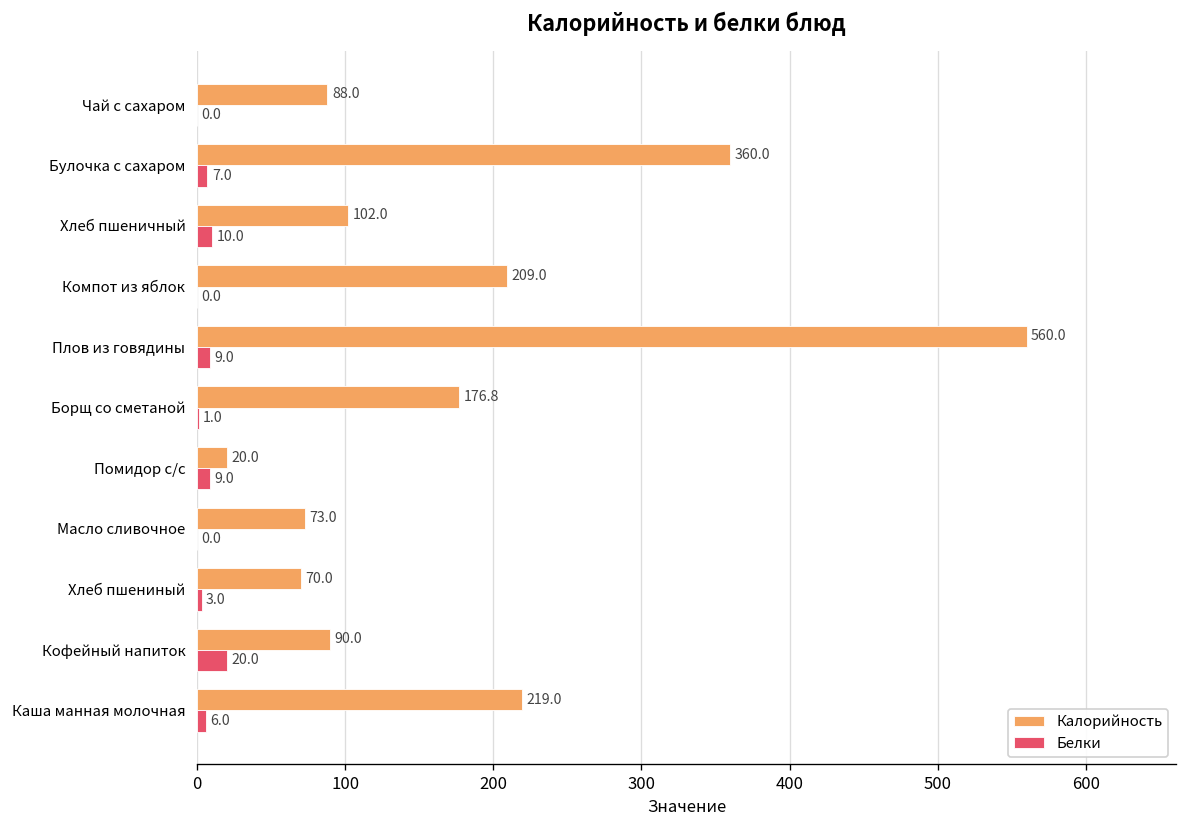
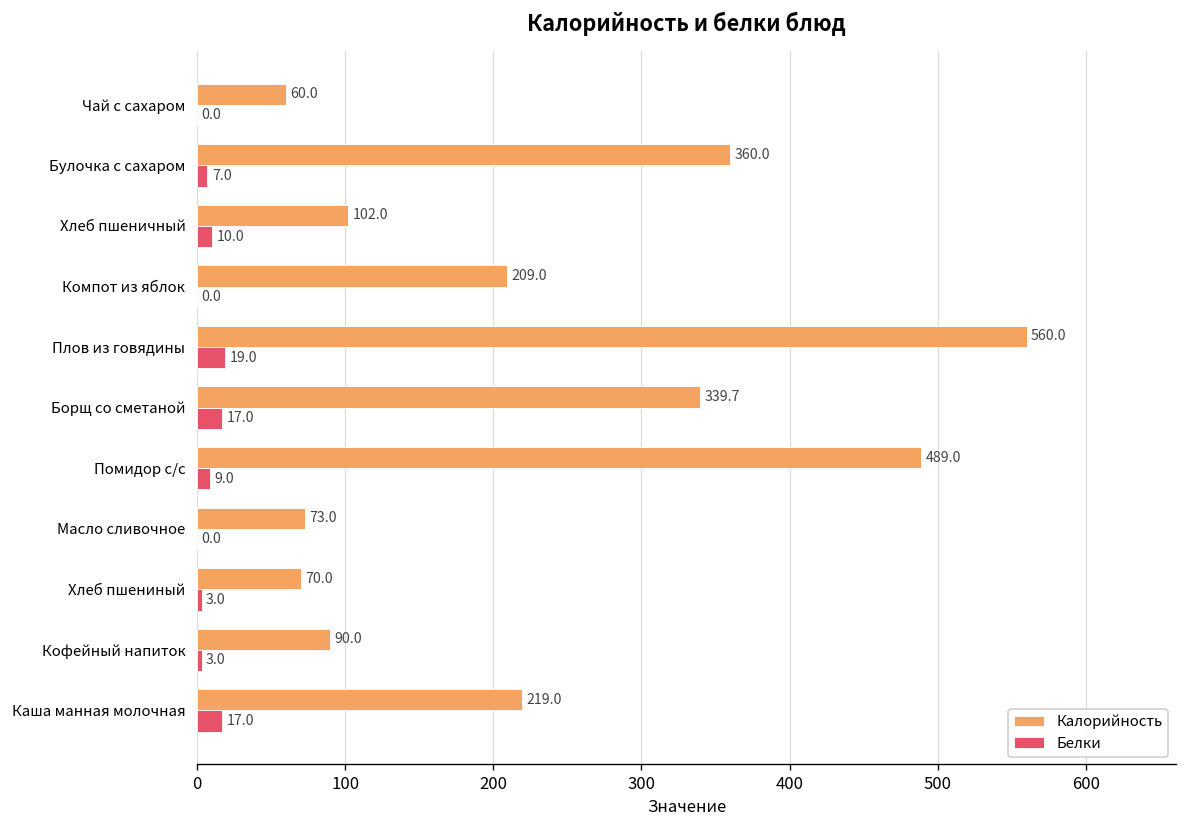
  {
    "Калорийность": {
-     "Чай с сахаром": 88.0,
+     "Чай с сахаром": 60.0,
      "Булочка с сахаром": 360.0,
      "Хлеб пшеничный": 102.0,
      "Компот из яблок": 209.0,
      "Плов из говядины": 560.0,
-     "Борщ со сметаной": 176.8,
-     "Помидор с/с": 20.0,
+     "Борщ со сметаной": 339.7,
+     "Помидор с/с": 489.0,
      "Масло сливочное": 73.0,
      "Хлеб пшениный": 70.0,
      "Кофейный напиток": 90.0,
      "Каша манная молочная": 219.0
    },
    "Белки": {
      "Чай с сахаром": 0.0,
      "Булочка с сахаром": 7.0,
      "Хлеб пшеничный": 10.0,
      "Компот из яблок": 0.0,
-     "Плов из говядины": 9.0,
-     "Борщ со сметаной": 1.0,
+     "Плов из говядины": 19.0,
+     "Борщ со сметаной": 17.0,
      "Помидор с/с": 9.0,
      "Масло сливочное": 0.0,
      "Хлеб пшениный": 3.0,
-     "Кофейный напиток": 20.0,
-     "Каша манная молочная": 6.0
+     "Кофейный напиток": 3.0,
+     "Каша манная молочная": 17.0
    }
  }
